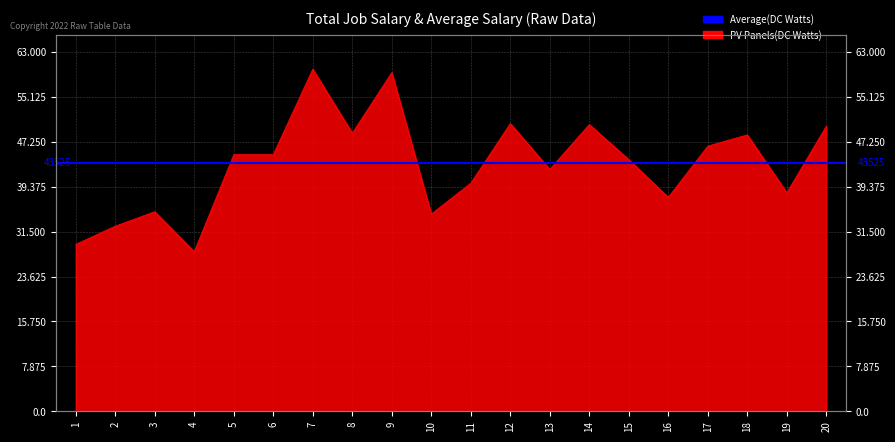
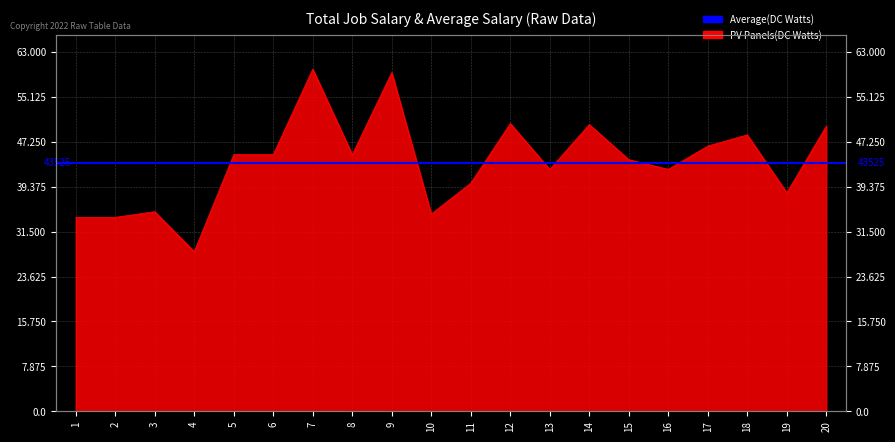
  {
-   "1": 29,
-   "2": 32,
+   "1": 34,
+   "2": 34,
    "3": 35,
    "4": 28,
    "5": 45,
    "6": 45,
    "7": 60,
-   "8": 49,
+   "8": 45,
    "9": 59,
    "10": 35,
    "11": 40,
    "12": 50,
    "13": 42,
    "14": 50,
    "15": 44,
-   "16": 38,
+   "16": 42,
    "17": 47,
    "18": 48,
    "19": 38,
    "20": 50
  }
